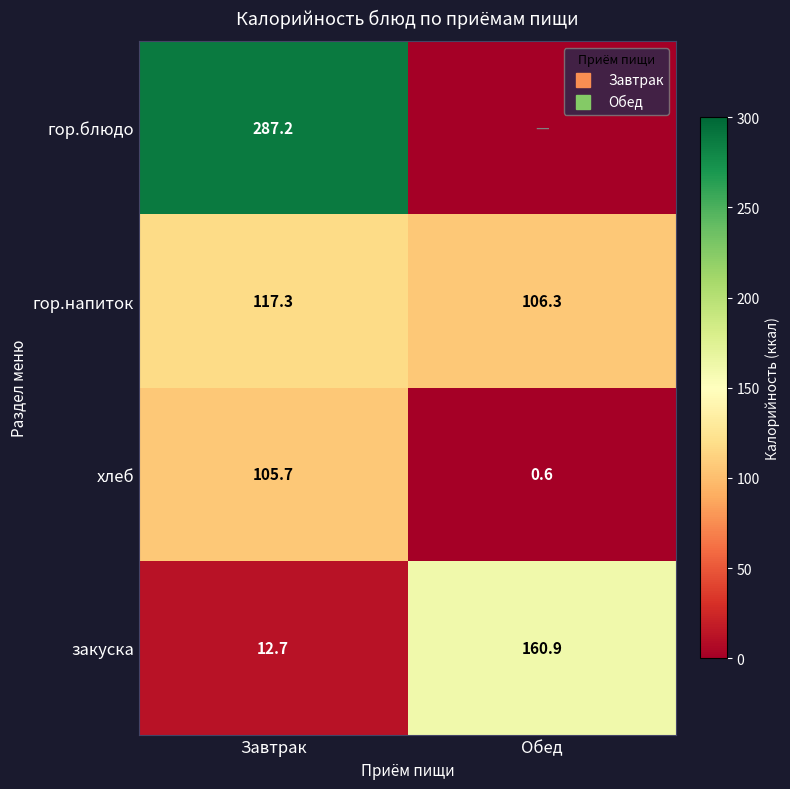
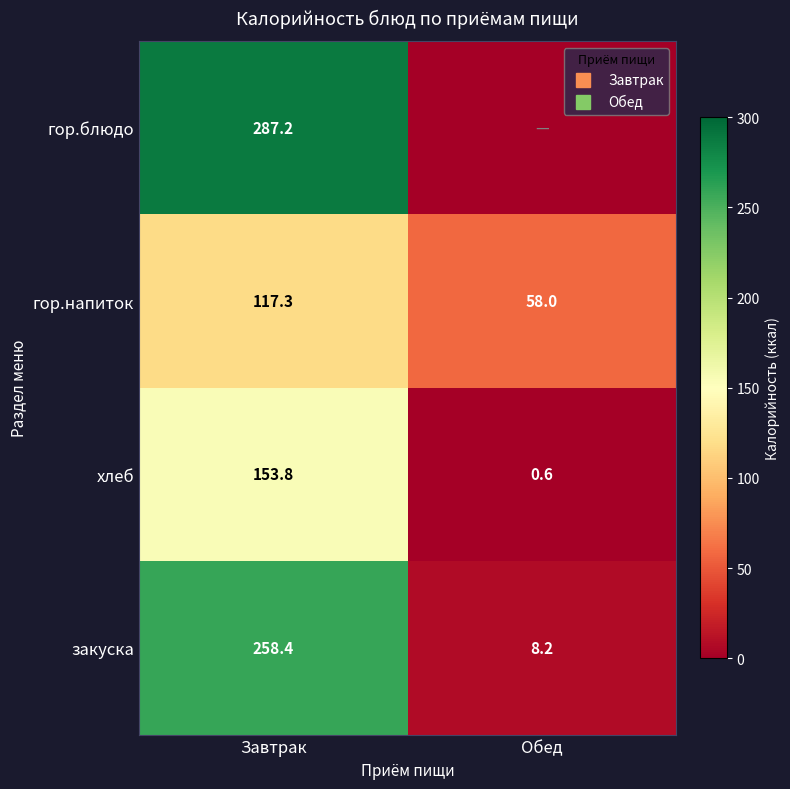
  {
    "гор.блюдо": {
      "Завтрак": 287.2
    },
    "гор.напиток": {
      "Завтрак": 117.3,
-     "Обед": 106.3
+     "Обед": 58.0
    },
    "хлеб": {
-     "Завтрак": 105.7,
+     "Завтрак": 153.8,
      "Обед": 0.6
    },
    "закуска": {
-     "Завтрак": 12.7,
-     "Обед": 160.9
+     "Завтрак": 258.4,
+     "Обед": 8.2
    }
  }
